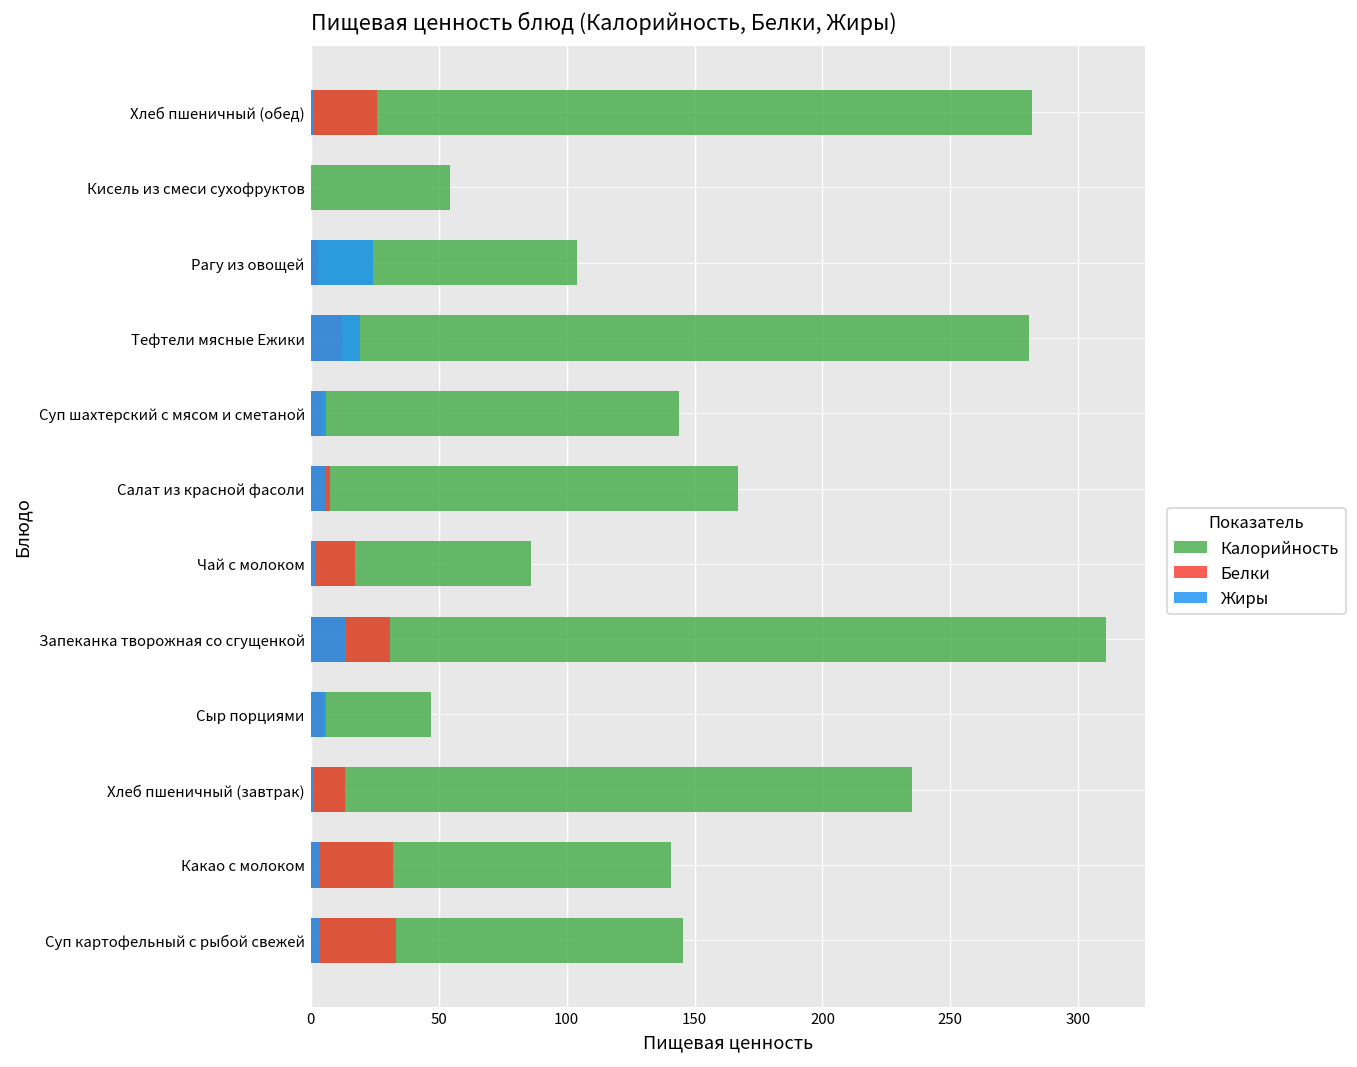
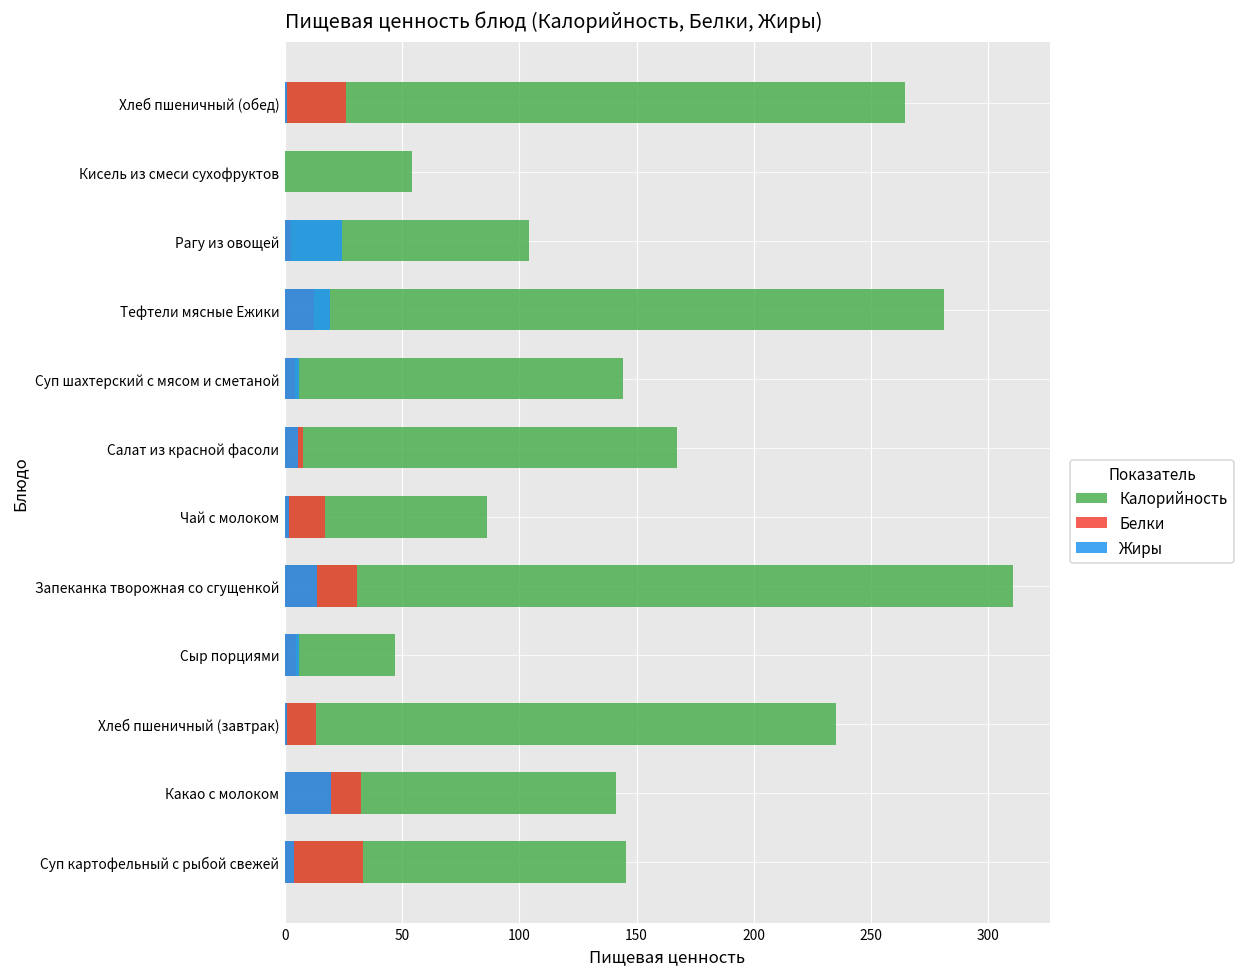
  {
    "Калорийность": {
-     "Хлеб пшеничный (обед)": 282,
+     "Хлеб пшеничный (обед)": 264,
      "Кисель из смеси сухофруктов": 54,
      "Рагу из овощей": 104,
      "Тефтели мясные Ежики": 281,
      "Суп шахтерский с мясом и сметаной": 144,
      "Салат из красной фасоли": 167,
      "Чай с молоком": 86,
      "Запеканка творожная со сгущенкой": 311,
      "Сыр порциями": 47,
      "Хлеб пшеничный (завтрак)": 235,
      "Какао с молоком": 141,
      "Суп картофельный с рыбой свежей": 146
    },
    "Жиры": {
      "Кисель из смеси сухофруктов": 0,
-     "Какао с молоком": 4
+     "Какао с молоком": 20
    }
  }
